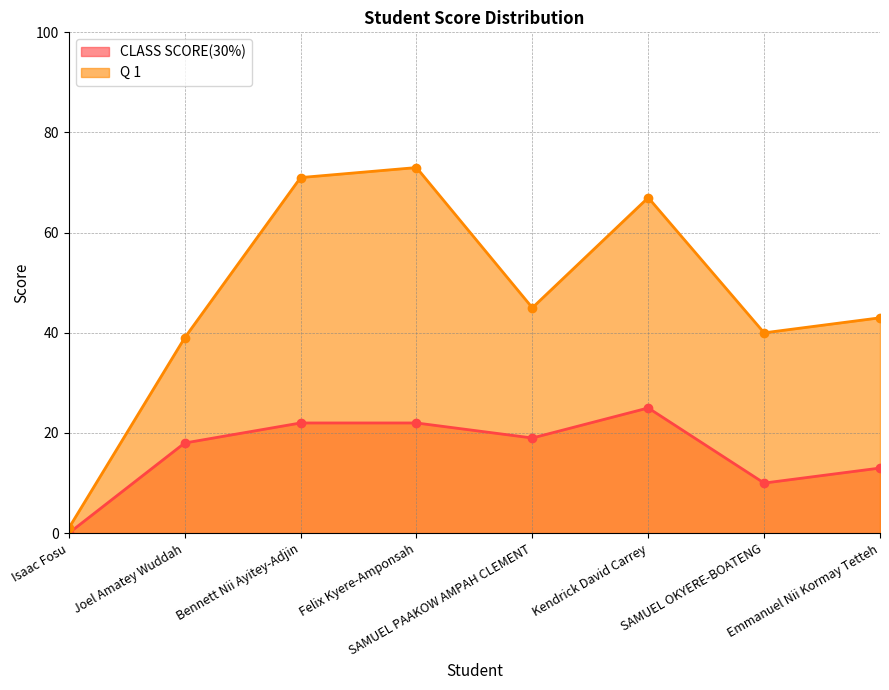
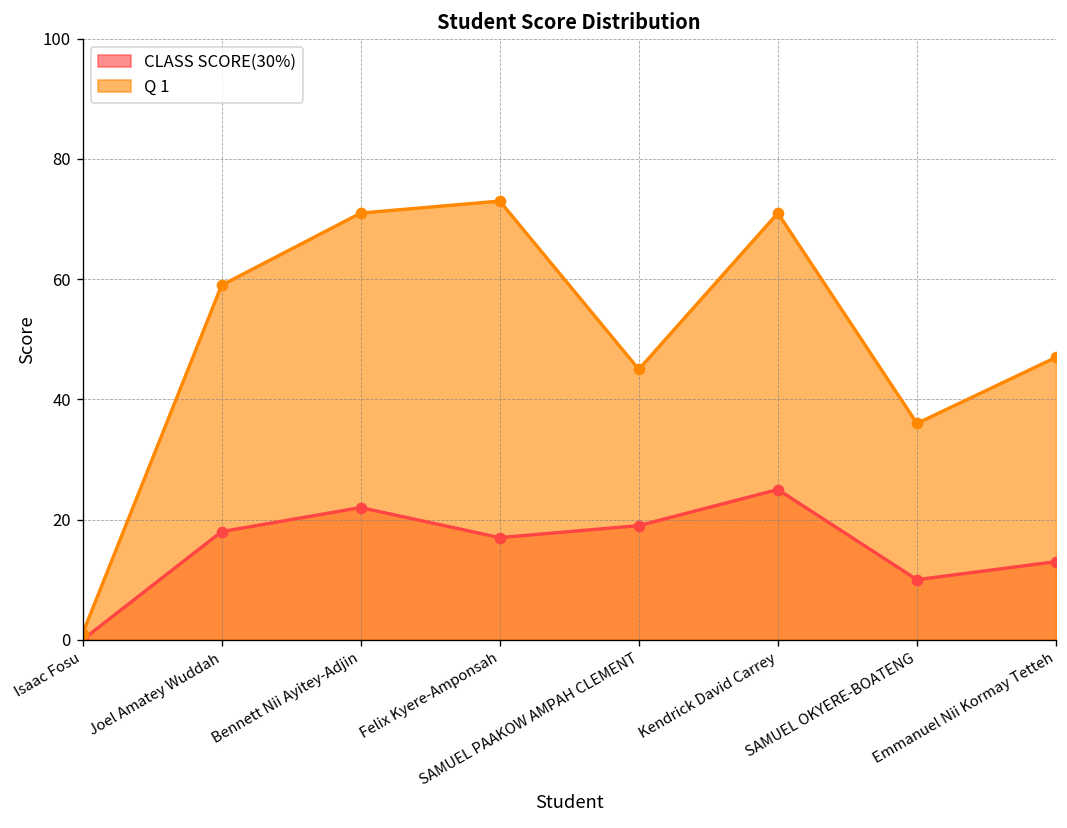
  {
    "CLASS SCORE(30%)": {
      "Isaac Fosu": 0,
      "Joel Amatey Wuddah": 18,
      "Bennett Nii Ayitey-Adjin": 22,
-     "Felix Kyere-Amponsah": 22,
+     "Felix Kyere-Amponsah": 17,
      "SAMUEL PAAKOW AMPAH CLEMENT": 19,
      "Kendrick David Carrey": 25,
      "SAMUEL OKYERE-BOATENG": 10,
      "Emmanuel Nii Kormay Tetteh": 13
    },
    "Q 1": {
      "Isaac Fosu": 1,
-     "Joel Amatey Wuddah": 39,
+     "Joel Amatey Wuddah": 59,
      "Bennett Nii Ayitey-Adjin": 71,
      "Felix Kyere-Amponsah": 73,
      "SAMUEL PAAKOW AMPAH CLEMENT": 45,
-     "Kendrick David Carrey": 67,
-     "SAMUEL OKYERE-BOATENG": 40,
-     "Emmanuel Nii Kormay Tetteh": 43
+     "Kendrick David Carrey": 71,
+     "SAMUEL OKYERE-BOATENG": 36,
+     "Emmanuel Nii Kormay Tetteh": 47
    }
  }
